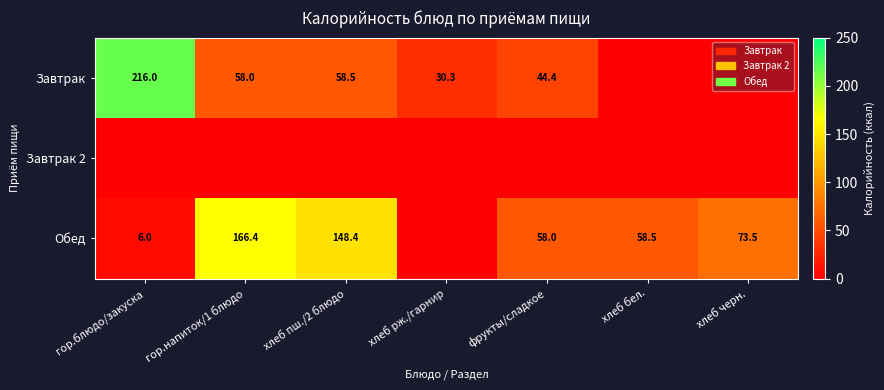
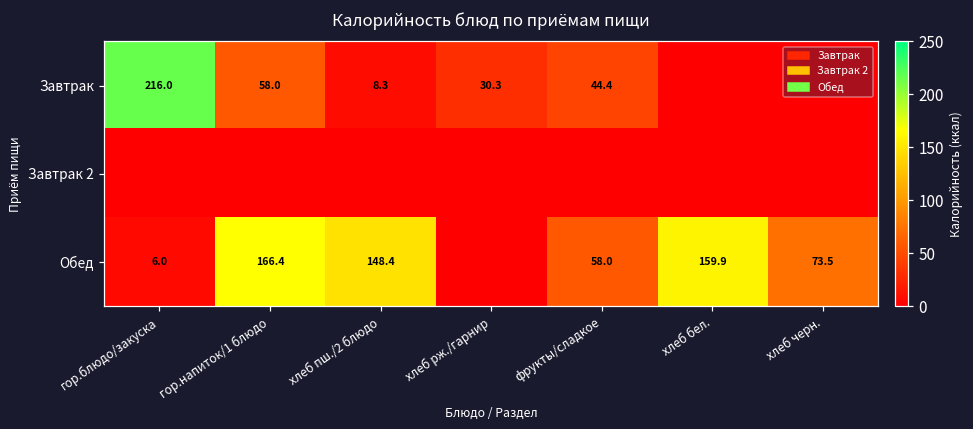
  {
    "Завтрак": {
      "гор.блюдо/закуска": 216.0,
      "гор.напиток/1 блюдо": 58.0,
-     "хлеб пш./2 блюдо": 58.5,
+     "хлеб пш./2 блюдо": 8.3,
      "хлеб рж./гарнир": 30.3,
      "фрукты/сладкое": 44.4
    },
    "Обед": {
      "гор.блюдо/закуска": 6.0,
      "гор.напиток/1 блюдо": 166.4,
      "хлеб пш./2 блюдо": 148.4,
      "фрукты/сладкое": 58.0,
-     "хлеб бел.": 58.5,
+     "хлеб бел.": 159.9,
      "хлеб черн.": 73.5
    }
  }
